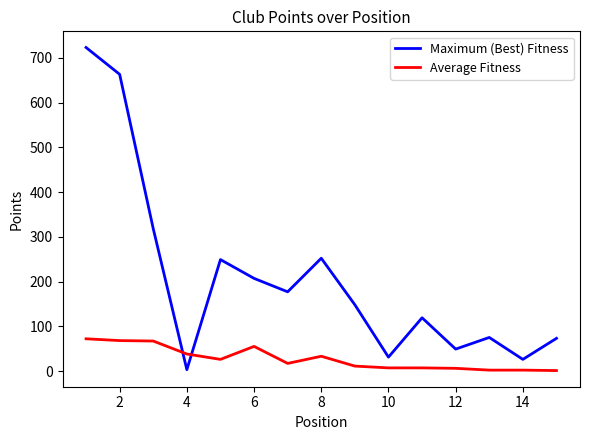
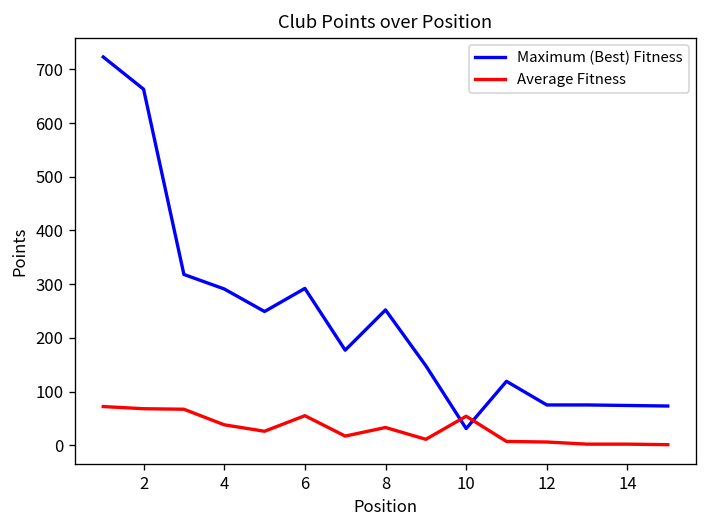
  {
    "Maximum (Best) Fitness": {
      "2": 660,
-     "4": 0,
-     "6": 210,
+     "4": 290,
+     "6": 290,
      "8": 250,
      "10": 30,
-     "12": 50,
-     "14": 30
+     "12": 80,
+     "14": 70
    },
    "Average Fitness": {
      "2": 70,
      "4": 40,
      "6": 60,
      "8": 30,
-     "10": 10,
+     "10": 50,
      "12": 10,
      "14": 0
    }
  }
